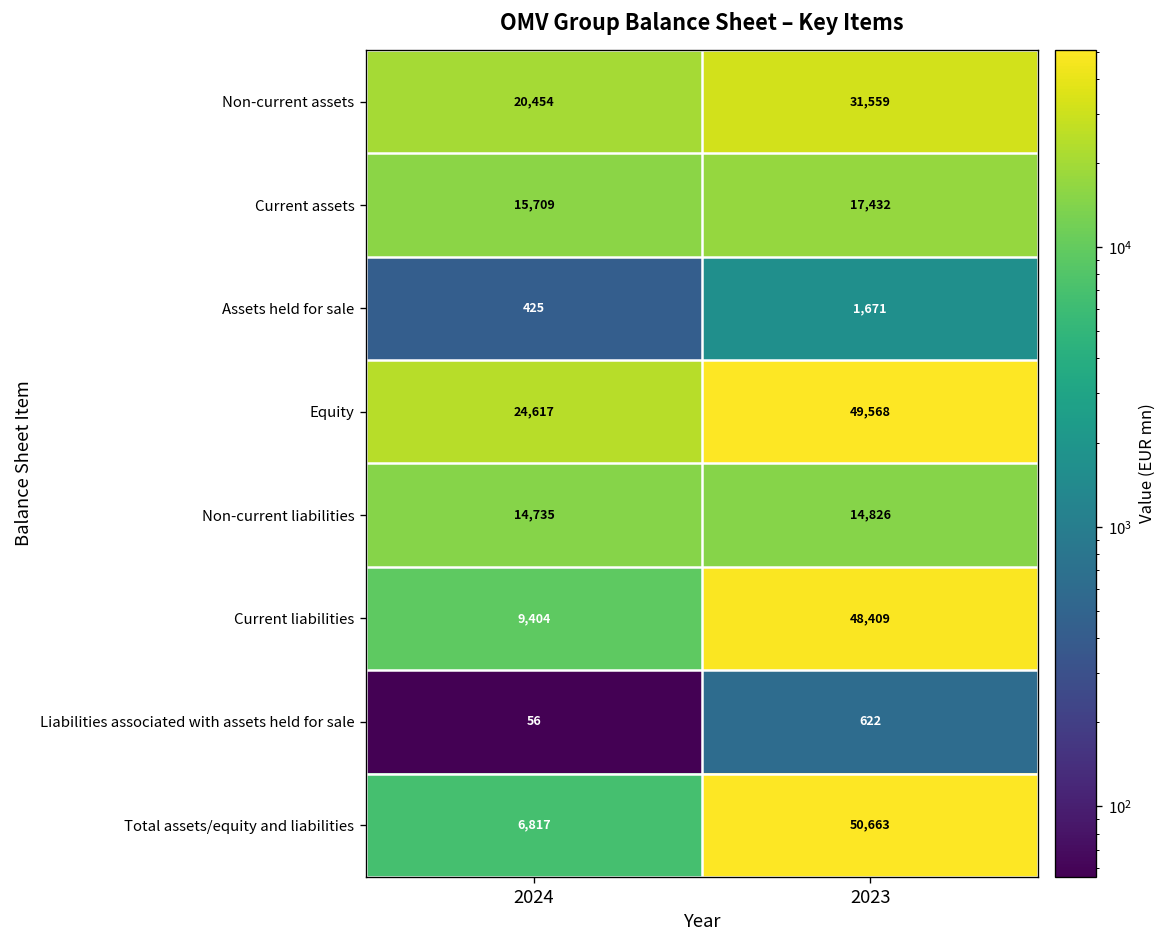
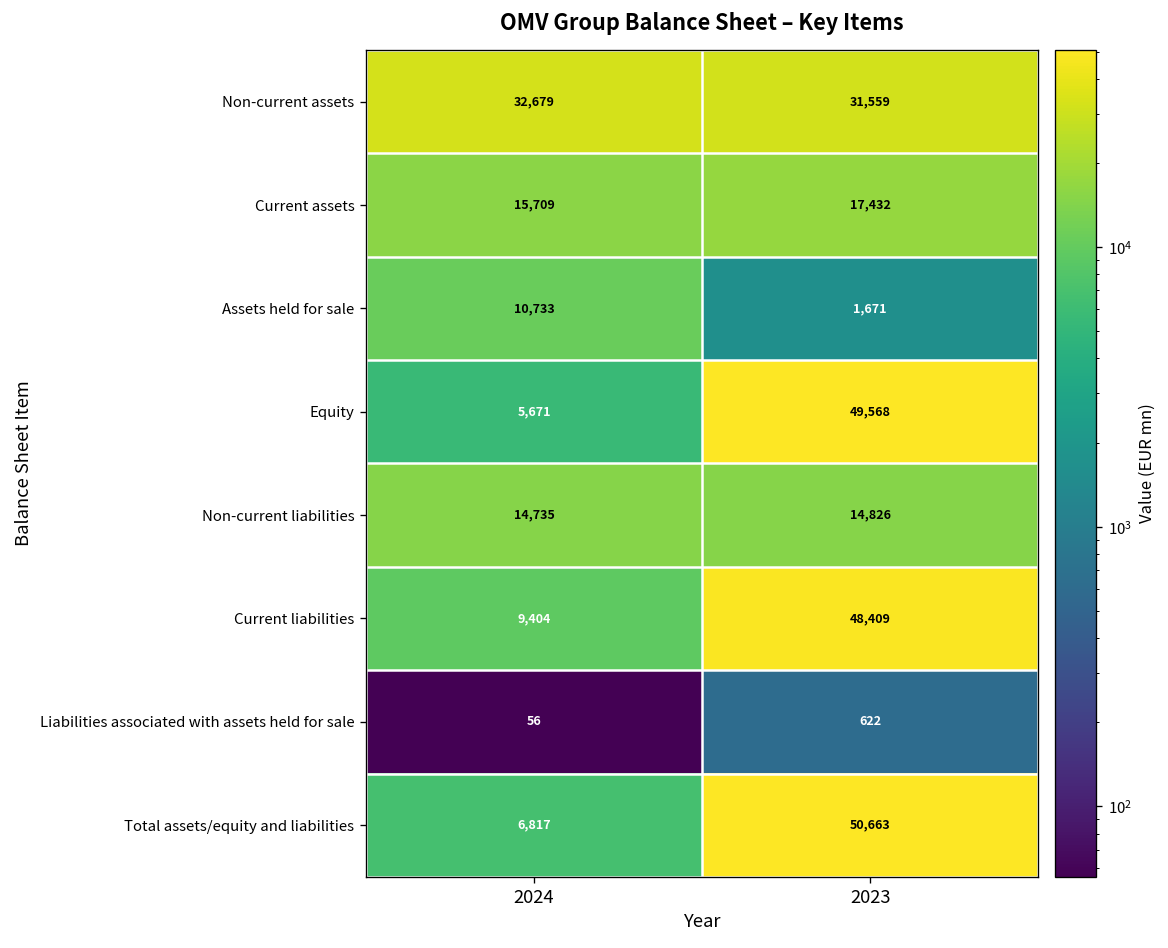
  {
    "Non-current assets": {
-     "2024": "20,454",
+     "2024": "32,679",
      "2023": "31,559"
    },
    "Current assets": {
      "2024": "15,709",
      "2023": "17,432"
    },
    "Assets held for sale": {
-     "2024": "425",
+     "2024": "10,733",
      "2023": "1,671"
    },
    "Equity": {
-     "2024": "24,617",
+     "2024": "5,671",
      "2023": "49,568"
    },
    "Non-current liabilities": {
      "2024": "14,735",
      "2023": "14,826"
    },
    "Current liabilities": {
      "2024": "9,404",
      "2023": "48,409"
    },
    "Liabilities associated with assets held for sale": {
      "2024": "56",
      "2023": "622"
    },
    "Total assets/equity and liabilities": {
      "2024": "6,817",
      "2023": "50,663"
    }
  }
